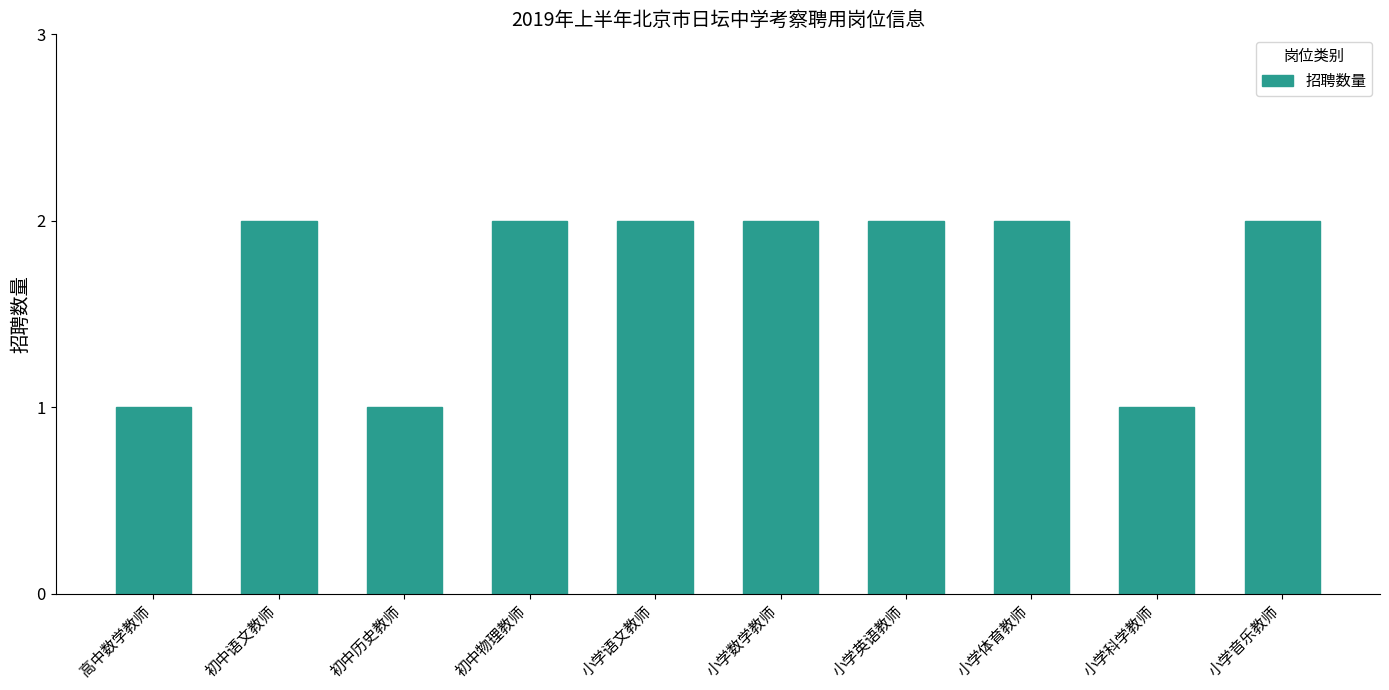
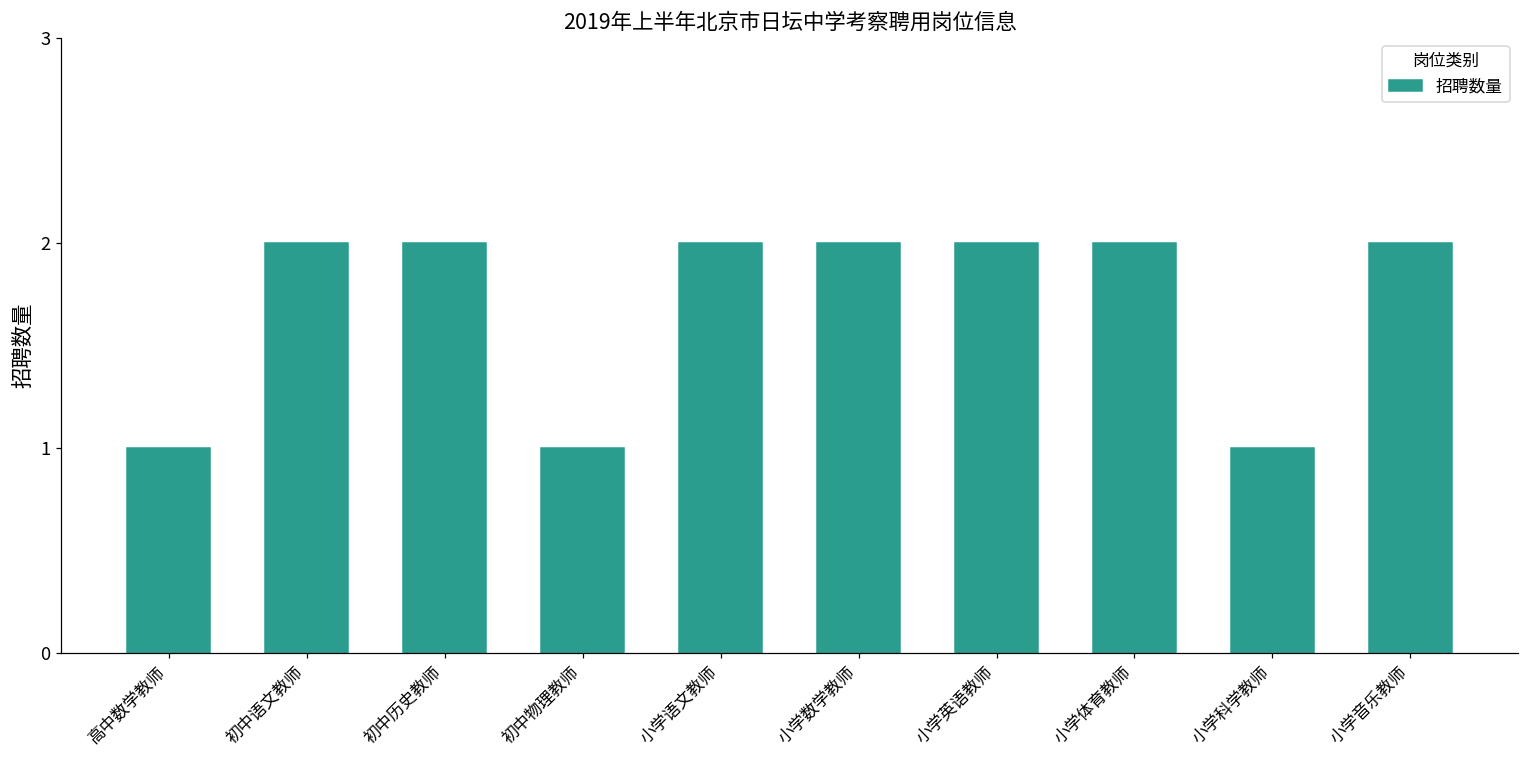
  {
    "高中数学教师": 1,
    "初中语文教师": 2,
-   "初中历史教师": 1,
-   "初中物理教师": 2,
+   "初中历史教师": 2,
+   "初中物理教师": 1,
    "小学语文教师": 2,
    "小学数学教师": 2,
    "小学英语教师": 2,
    "小学体育教师": 2,
    "小学科学教师": 1,
    "小学音乐教师": 2
  }
